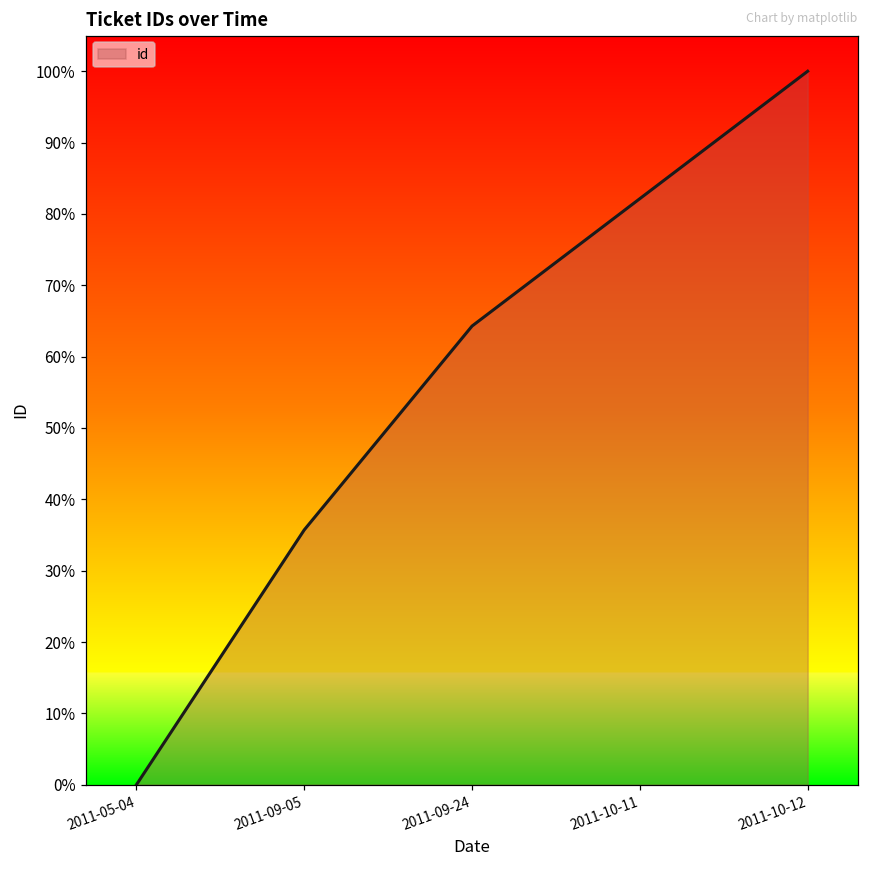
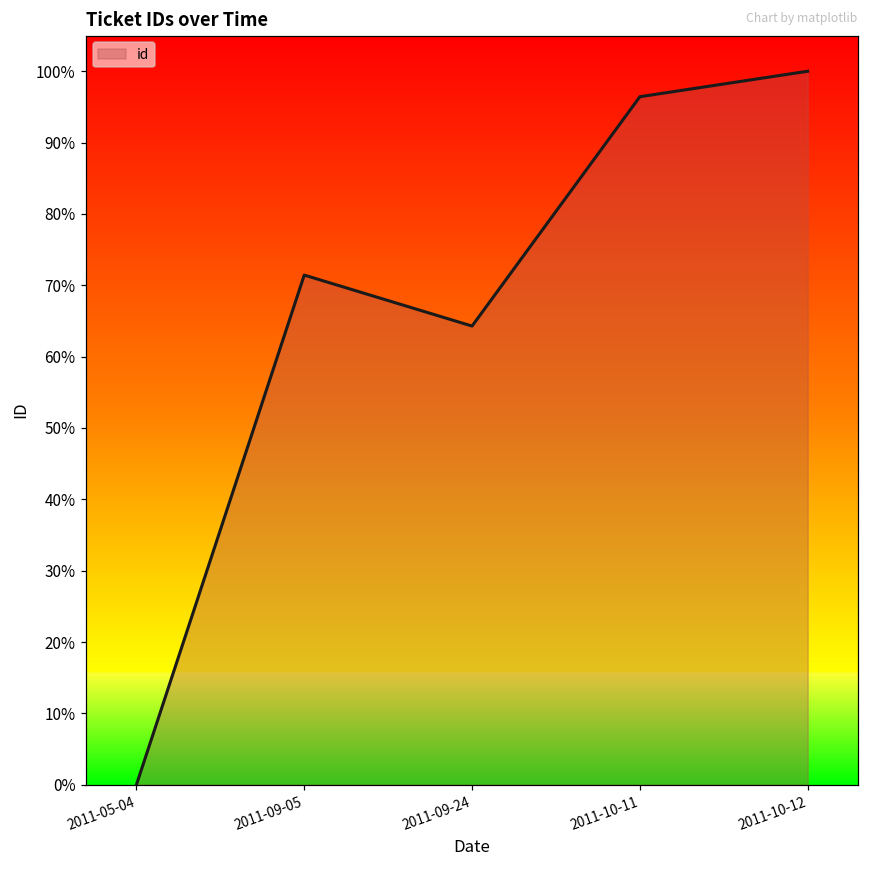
  {
    "2011-05-04": "0%",
-   "2011-09-05": "36%",
+   "2011-09-05": "71%",
    "2011-09-24": "64%",
-   "2011-10-11": "82%",
+   "2011-10-11": "96%",
    "2011-10-12": "100%"
  }
